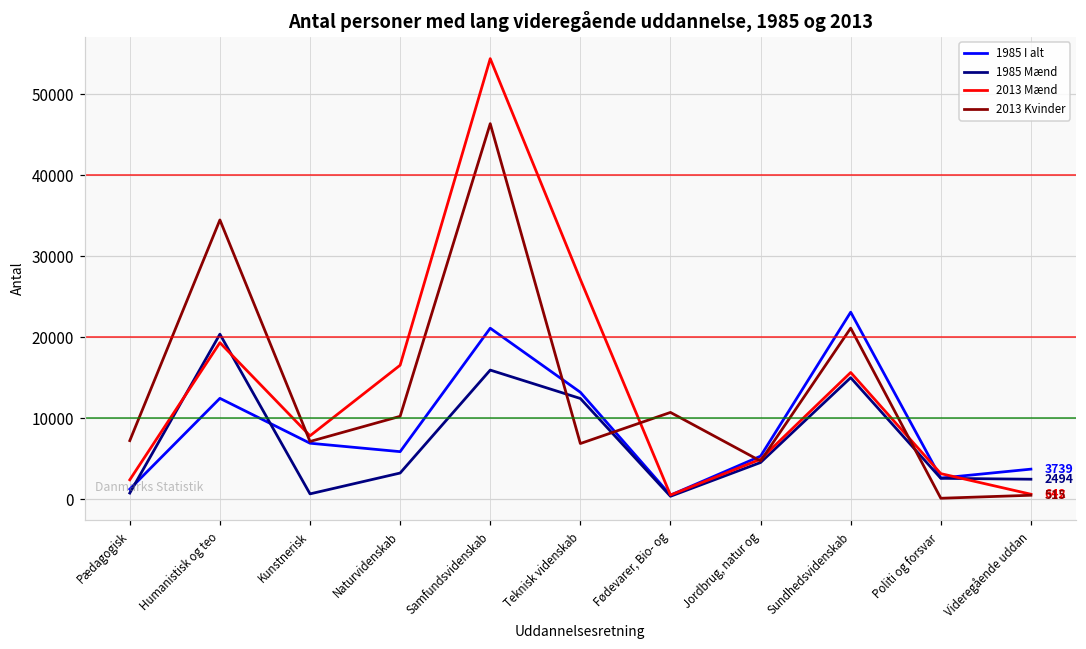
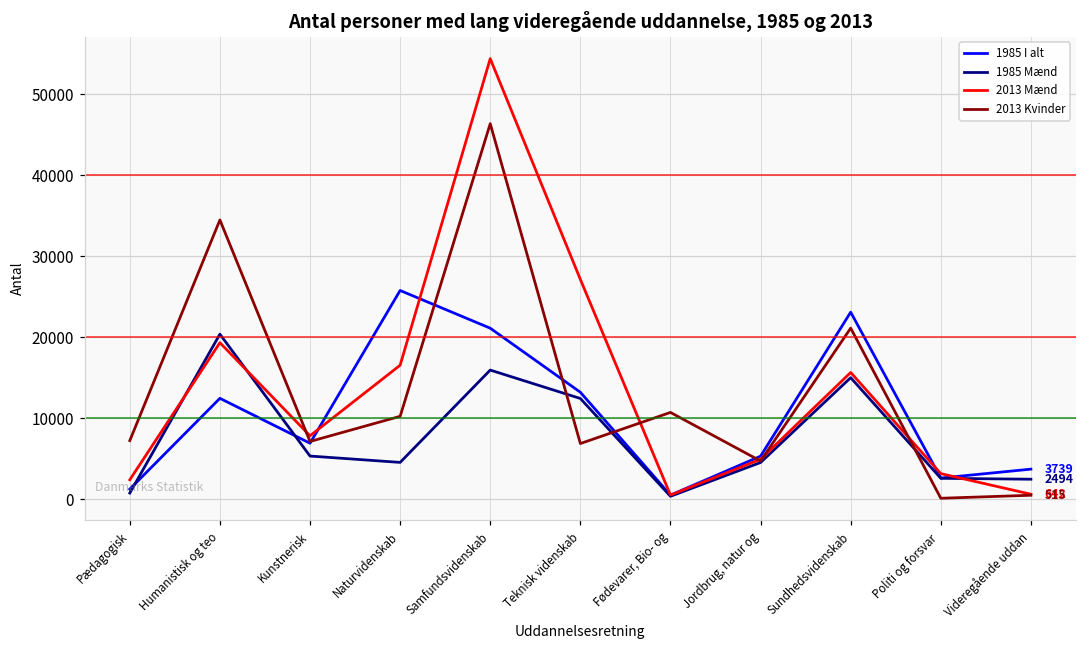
  {
    "1985 I alt": {
      "Pædagogisk": 1000,
      "Humanistisk og teo": 12000,
-     "Naturvidenskab": 6000,
+     "Naturvidenskab": 26000,
      "Samfundsvidenskab": 21000,
      "Teknisk videnskab": 13000,
      "Jordbrug, natur og": 5000,
      "Sundhedsvidenskab": 23000
    },
    "1985 Mænd": {
      "Pædagogisk": 1000,
      "Humanistisk og teo": 20000,
-     "Kunstnerisk": 1000,
-     "Naturvidenskab": 3000,
+     "Kunstnerisk": 5000,
+     "Naturvidenskab": 5000,
      "Samfundsvidenskab": 16000,
      "Teknisk videnskab": 12000,
      "Sundhedsvidenskab": 15000
    },
    "2013 Mænd": {
      "Pædagogisk": 2000,
      "Humanistisk og teo": 19000,
      "Kunstnerisk": 8000,
      "Naturvidenskab": 17000,
      "Samfundsvidenskab": 54000,
      "Teknisk videnskab": 27000,
      "Sundhedsvidenskab": 16000,
      "Politi og forsvar": 3000
    },
    "2013 Kvinder": {
      "Pædagogisk": 7000,
      "Humanistisk og teo": 34000,
      "Naturvidenskab": 10000,
      "Samfundsvidenskab": 46000,
      "Teknisk videnskab": 7000,
      "Fødevarer, Bio- og": 11000,
      "Sundhedsvidenskab": 21000,
      "Politi og forsvar": 0
    }
  }
